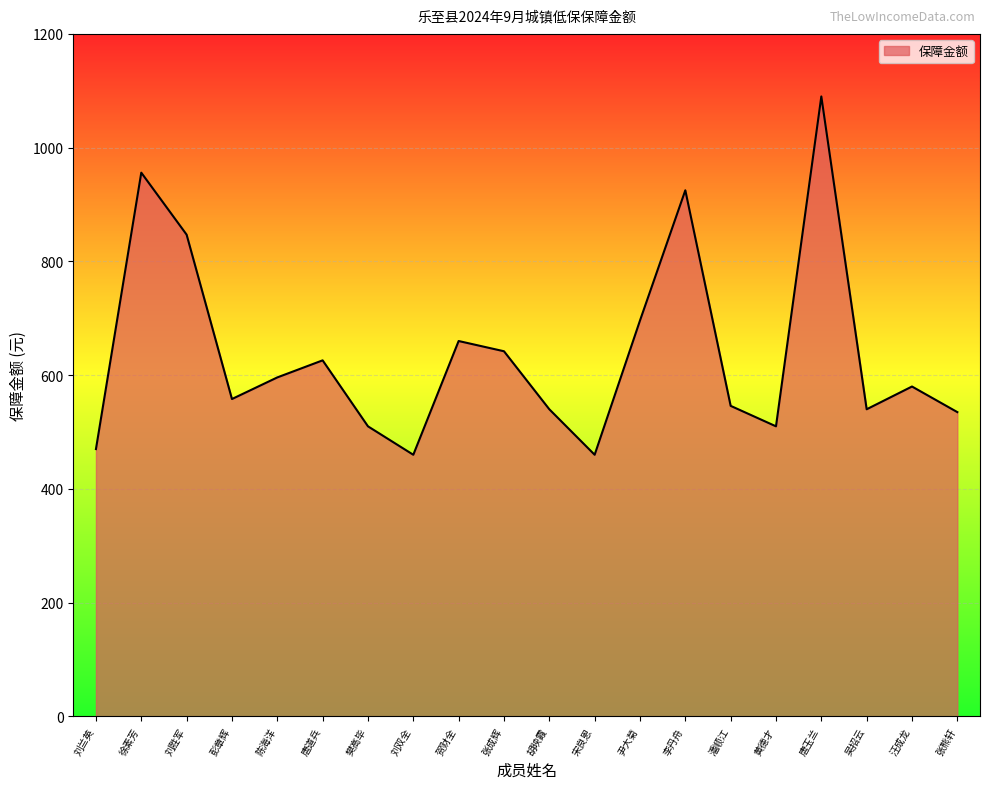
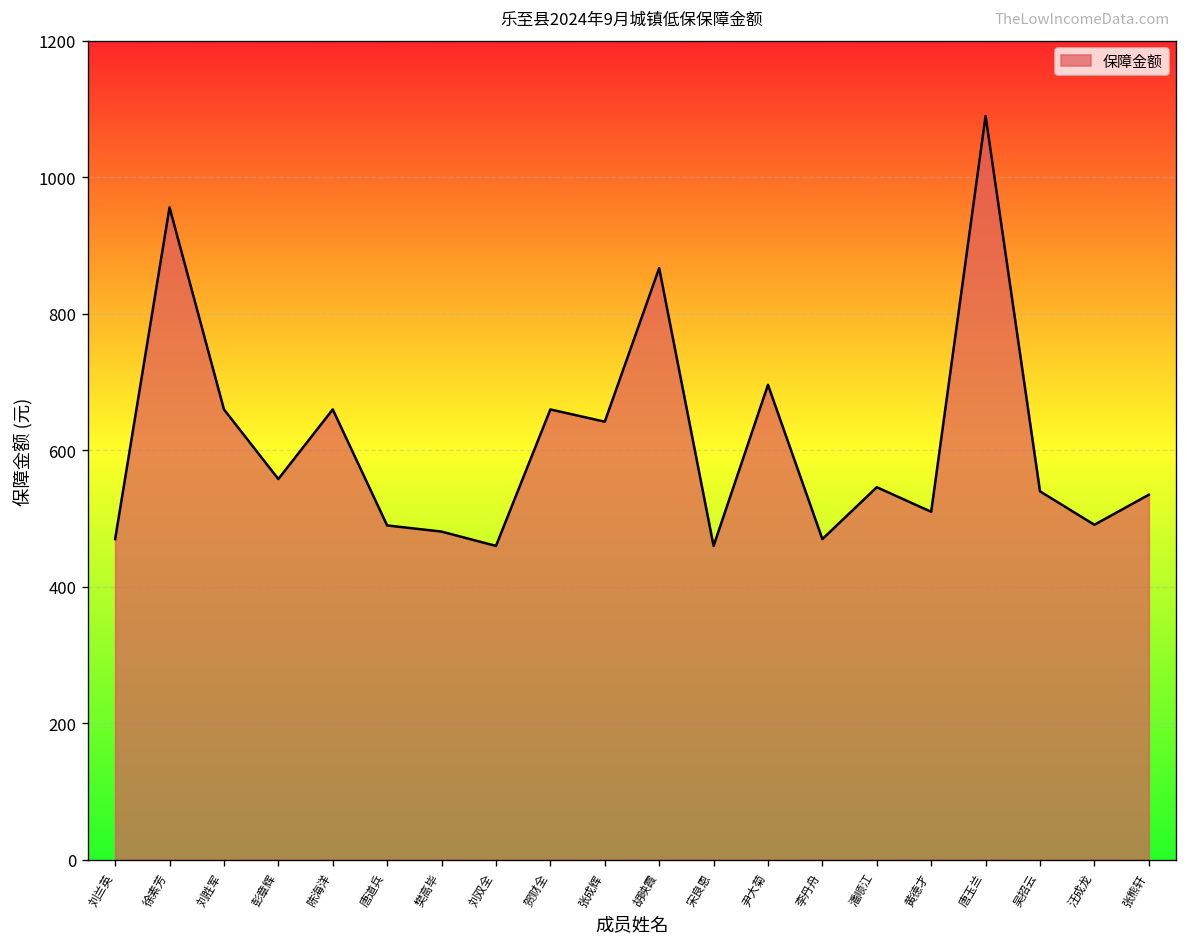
  {
    "刘兰英": 470,
    "徐素芳": 960,
-   "刘胜军": 850,
+   "刘胜军": 660,
    "彭章辉": 560,
-   "陈海洋": 600,
-   "唐道兵": 630,
-   "樊高毕": 510,
+   "陈海洋": 660,
+   "唐道兵": 490,
+   "樊高毕": 480,
    "刘双全": 460,
    "贺财全": 660,
    "张成辉": 640,
-   "胡映霞": 540,
+   "胡映霞": 870,
    "宋良恩": 460,
    "尹大菊": 700,
-   "李丹舟": 930,
+   "李丹舟": 470,
    "潘顺江": 550,
    "黄德才": 510,
    "唐玉兰": 1090,
    "吴招云": 540,
-   "汪成龙": 580,
+   "汪成龙": 490,
    "张熊轩": 540
  }
